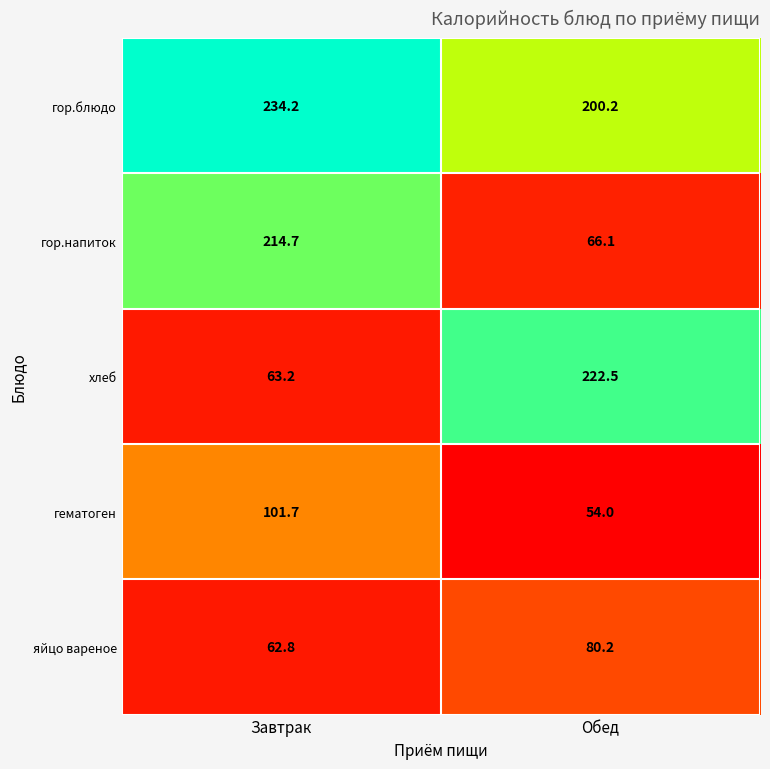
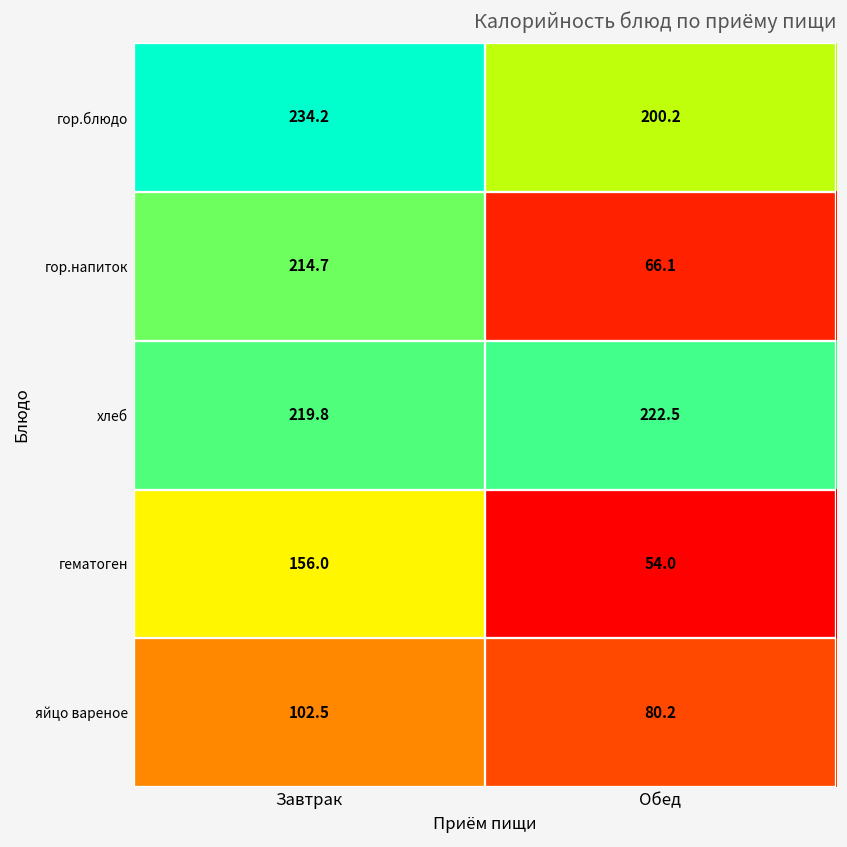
  {
    "гор.блюдо": {
      "Завтрак": 234.2,
      "Обед": 200.2
    },
    "гор.напиток": {
      "Завтрак": 214.7,
      "Обед": 66.1
    },
    "хлеб": {
-     "Завтрак": 63.2,
+     "Завтрак": 219.8,
      "Обед": 222.5
    },
    "гематоген": {
-     "Завтрак": 101.7,
+     "Завтрак": 156.0,
      "Обед": 54.0
    },
    "яйцо вареное": {
-     "Завтрак": 62.8,
+     "Завтрак": 102.5,
      "Обед": 80.2
    }
  }
